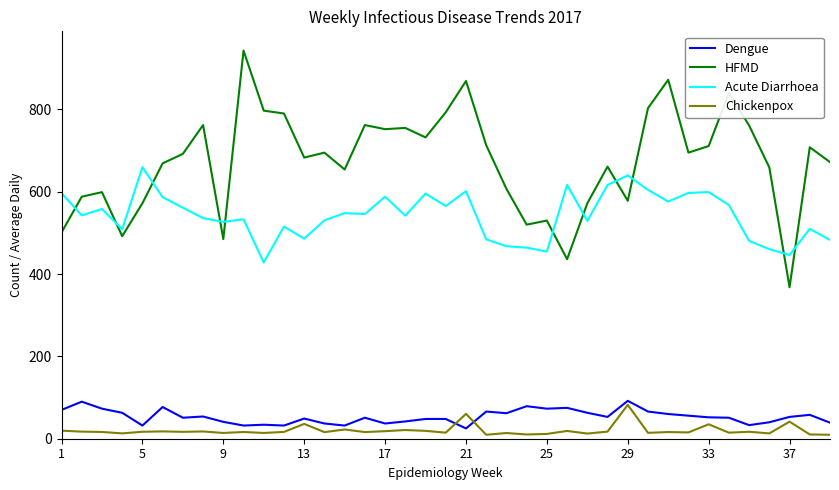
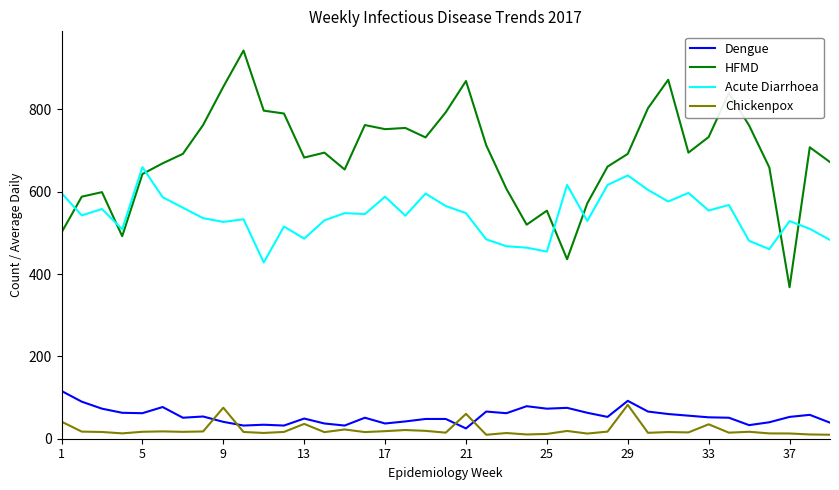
  {
    "Dengue": {
-     "1": 70,
-     "5": 30,
+     "1": 120,
+     "5": 60,
      "9": 40,
      "13": 50,
      "17": 40,
      "21": 30,
      "25": 70,
      "29": 90,
      "33": 50,
      "37": 50
    },
    "HFMD": {
      "1": 500,
-     "5": 570,
-     "9": 490,
+     "5": 640,
+     "9": 860,
      "13": 680,
      "17": 750,
      "21": 870,
-     "25": 530,
-     "29": 580,
-     "33": 710,
+     "25": 550,
+     "29": 690,
+     "33": 730,
      "37": 370
    },
    "Acute Diarrhoea": {
      "1": 600,
      "5": 660,
      "9": 530,
      "13": 490,
      "17": 590,
-     "21": 600,
+     "21": 550,
      "25": 450,
      "29": 640,
-     "33": 600,
-     "37": 450
+     "33": 550,
+     "37": 530
    },
    "Chickenpox": {
-     "1": 20,
+     "1": 40,
      "5": 20,
-     "9": 10,
+     "9": 80,
      "13": 40,
      "17": 20,
      "21": 60,
      "25": 10,
      "29": 80,
      "33": 40,
-     "37": 40
+     "37": 10
    }
  }
